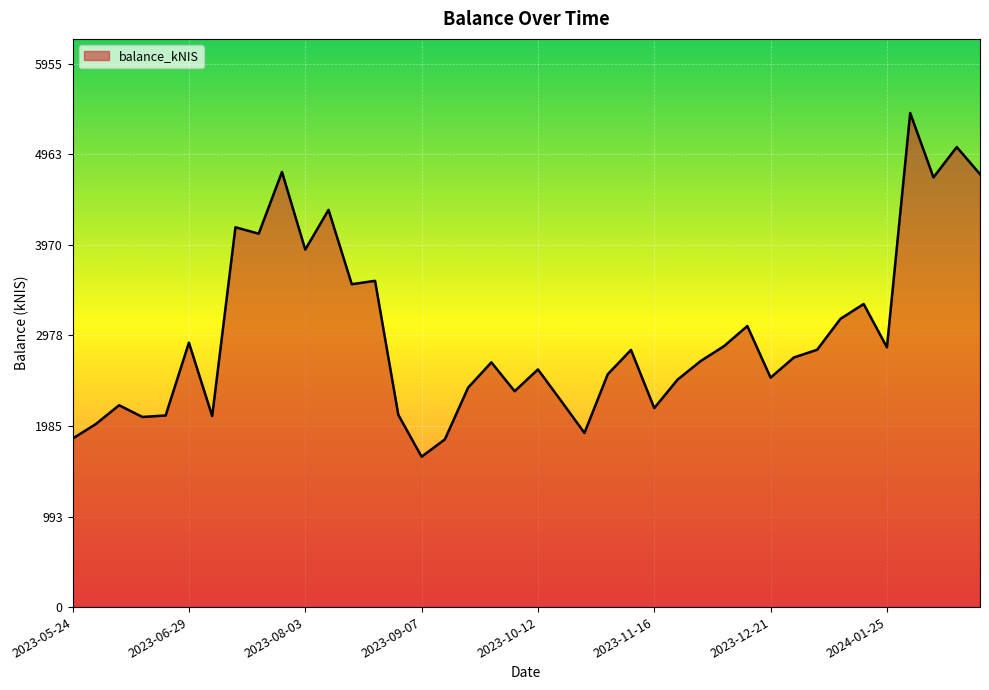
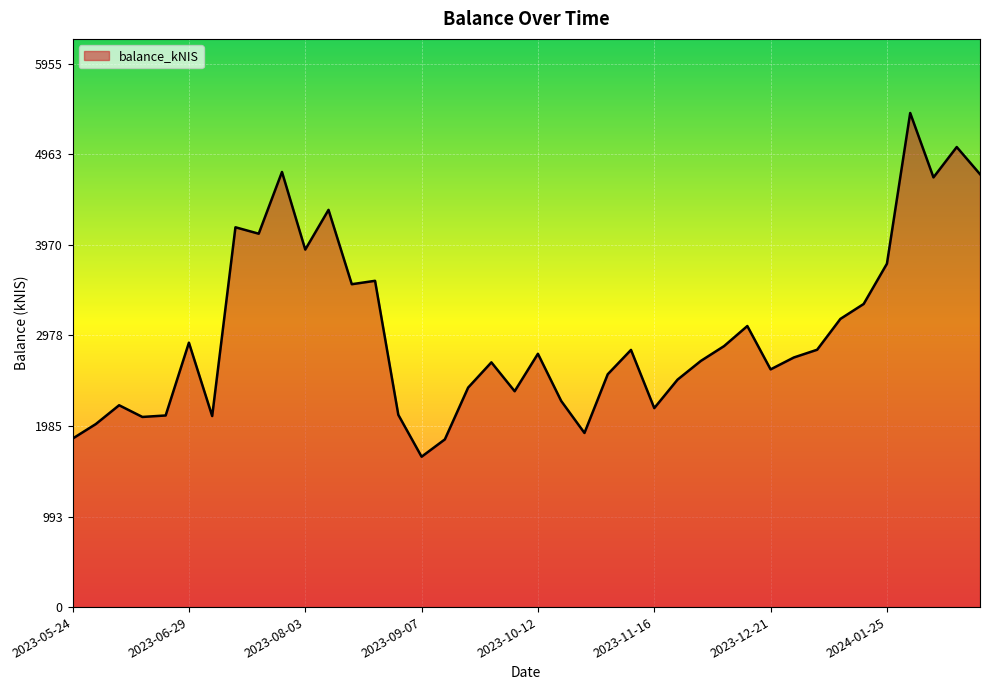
  {
    "2023-05-24": 1800,
    "2023-06-29": 2900,
    "2023-08-03": 3900,
    "2023-09-07": 1600,
-   "2023-10-12": 2600,
+   "2023-10-12": 2800,
    "2023-11-16": 2200,
-   "2023-12-21": 2500,
-   "2024-01-25": 2800
+   "2023-12-21": 2600,
+   "2024-01-25": 3800
  }
